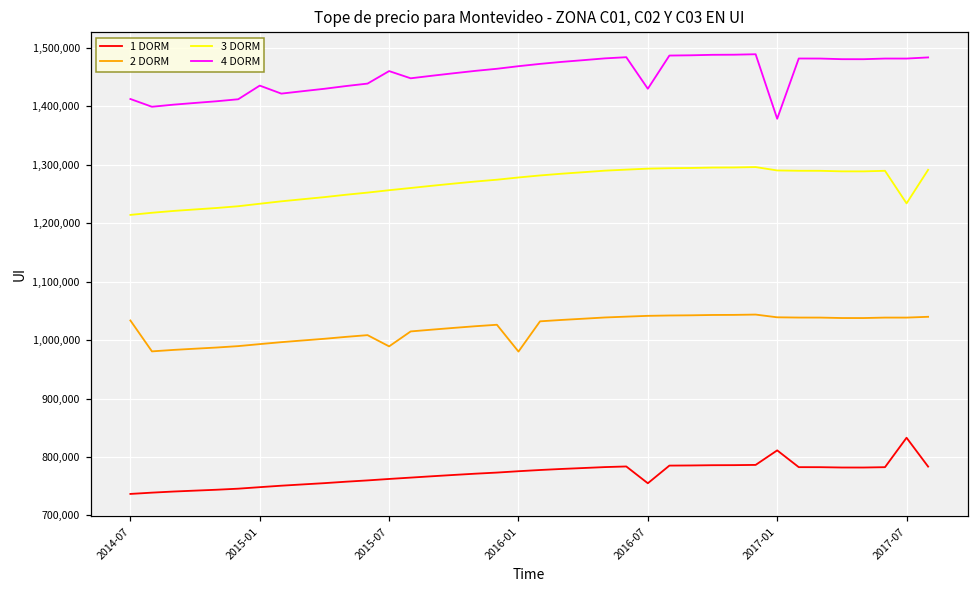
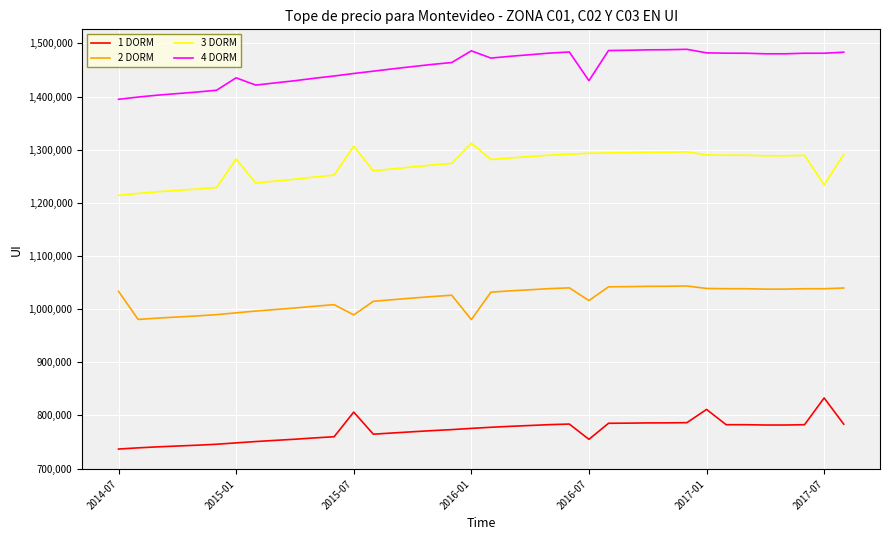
  {
    "1 DORM": {
      "2014-07": "740,000",
      "2015-01": "750,000",
-     "2015-07": "760,000",
+     "2015-07": "810,000",
      "2016-01": "780,000",
      "2016-07": "760,000",
      "2017-01": "810,000",
      "2017-07": "830,000"
    },
    "2 DORM": {
      "2014-07": "1,030,000",
      "2015-01": "990,000",
      "2015-07": "990,000",
      "2016-01": "980,000",
-     "2016-07": "1,040,000",
+     "2016-07": "1,020,000",
      "2017-01": "1,040,000",
      "2017-07": "1,040,000"
    },
    "3 DORM": {
      "2014-07": "1,210,000",
-     "2015-01": "1,230,000",
-     "2015-07": "1,260,000",
-     "2016-01": "1,280,000",
+     "2015-01": "1,280,000",
+     "2015-07": "1,310,000",
+     "2016-01": "1,310,000",
      "2016-07": "1,290,000",
      "2017-01": "1,290,000",
      "2017-07": "1,230,000"
    },
    "4 DORM": {
-     "2014-07": "1,410,000",
+     "2014-07": "1,390,000",
      "2015-01": "1,440,000",
-     "2015-07": "1,460,000",
-     "2016-01": "1,470,000",
+     "2015-07": "1,440,000",
+     "2016-01": "1,490,000",
      "2016-07": "1,430,000",
-     "2017-01": "1,380,000",
+     "2017-01": "1,480,000",
      "2017-07": "1,480,000"
    }
  }
